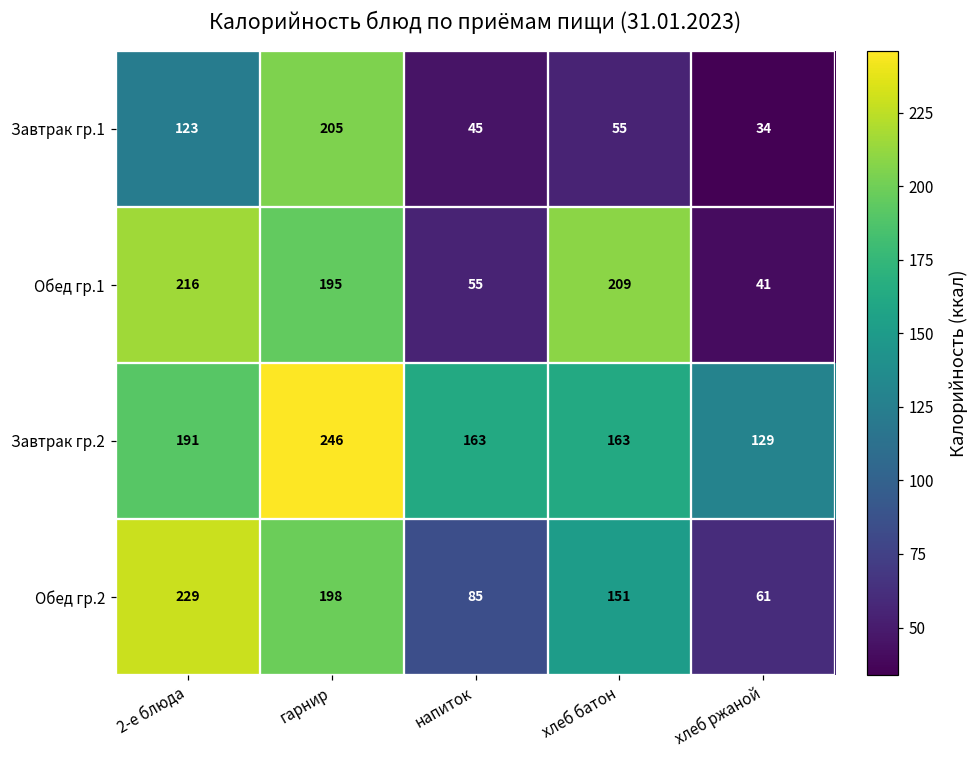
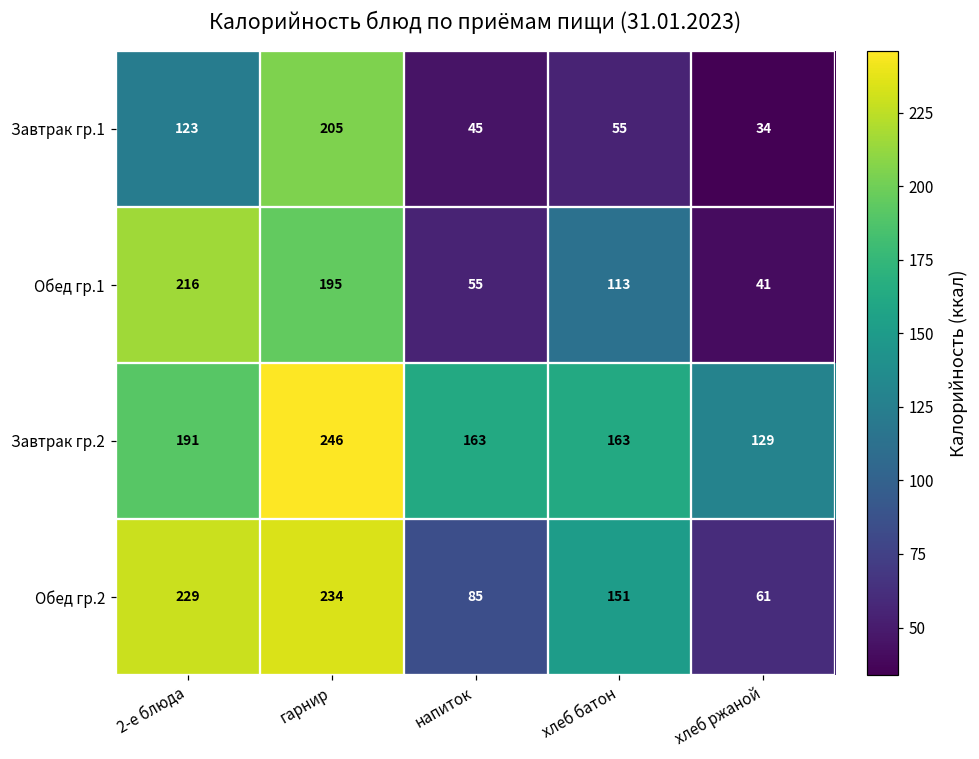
  {
    "Завтрак гр.1": {
      "2-е блюда": 123,
      "гарнир": 205,
      "напиток": 45,
      "хлеб батон": 55,
      "хлеб ржаной": 34
    },
    "Обед гр.1": {
      "2-е блюда": 216,
      "гарнир": 195,
      "напиток": 55,
-     "хлеб батон": 209,
+     "хлеб батон": 113,
      "хлеб ржаной": 41
    },
    "Завтрак гр.2": {
      "2-е блюда": 191,
      "гарнир": 246,
      "напиток": 163,
      "хлеб батон": 163,
      "хлеб ржаной": 129
    },
    "Обед гр.2": {
      "2-е блюда": 229,
-     "гарнир": 198,
+     "гарнир": 234,
      "напиток": 85,
      "хлеб батон": 151,
      "хлеб ржаной": 61
    }
  }
